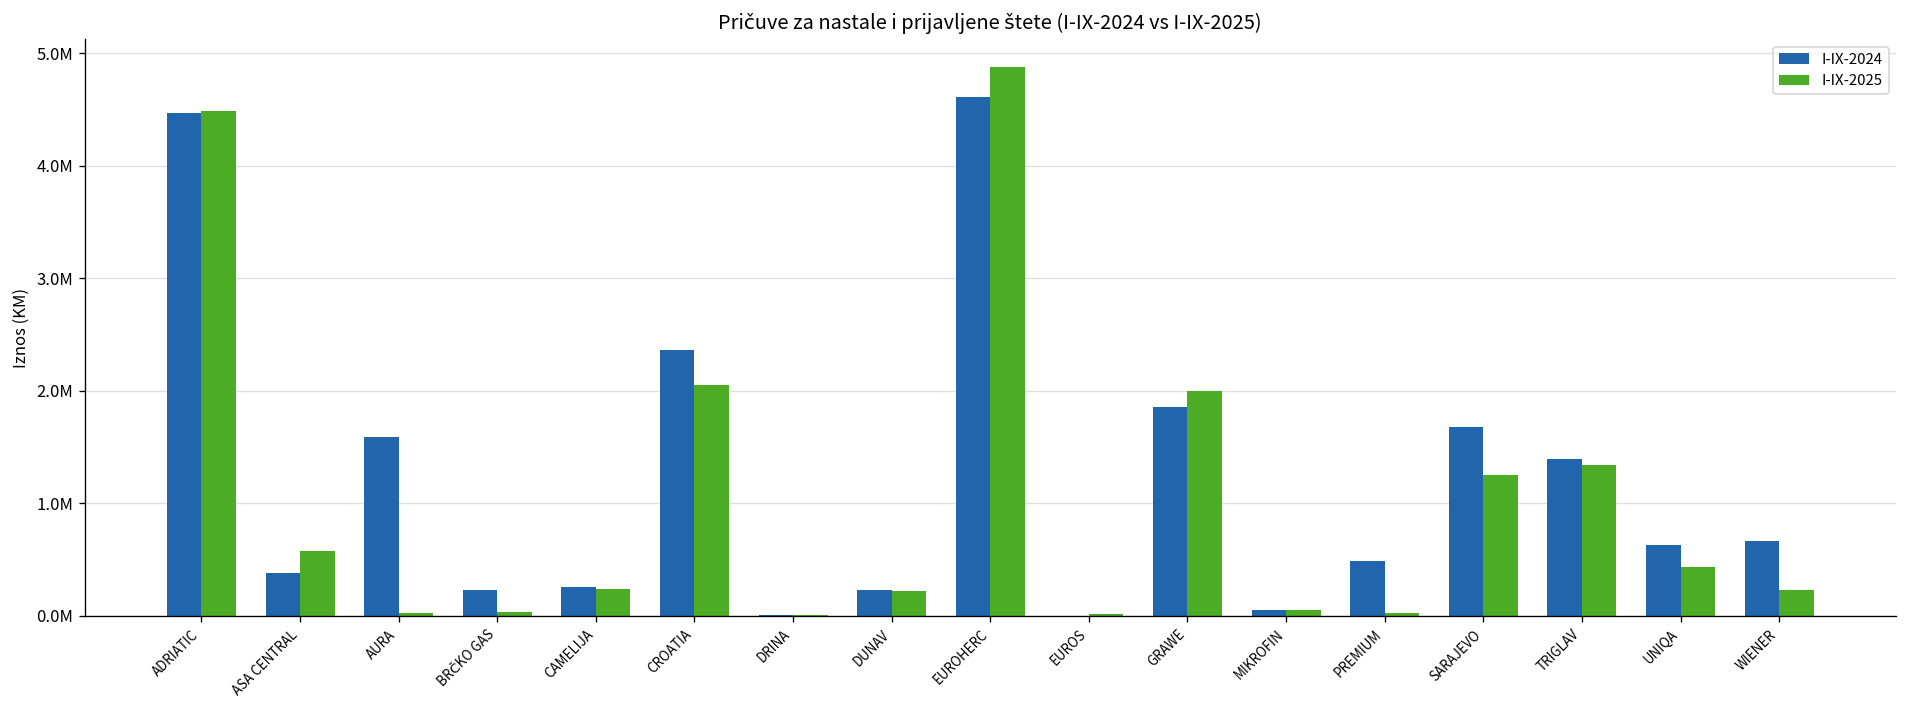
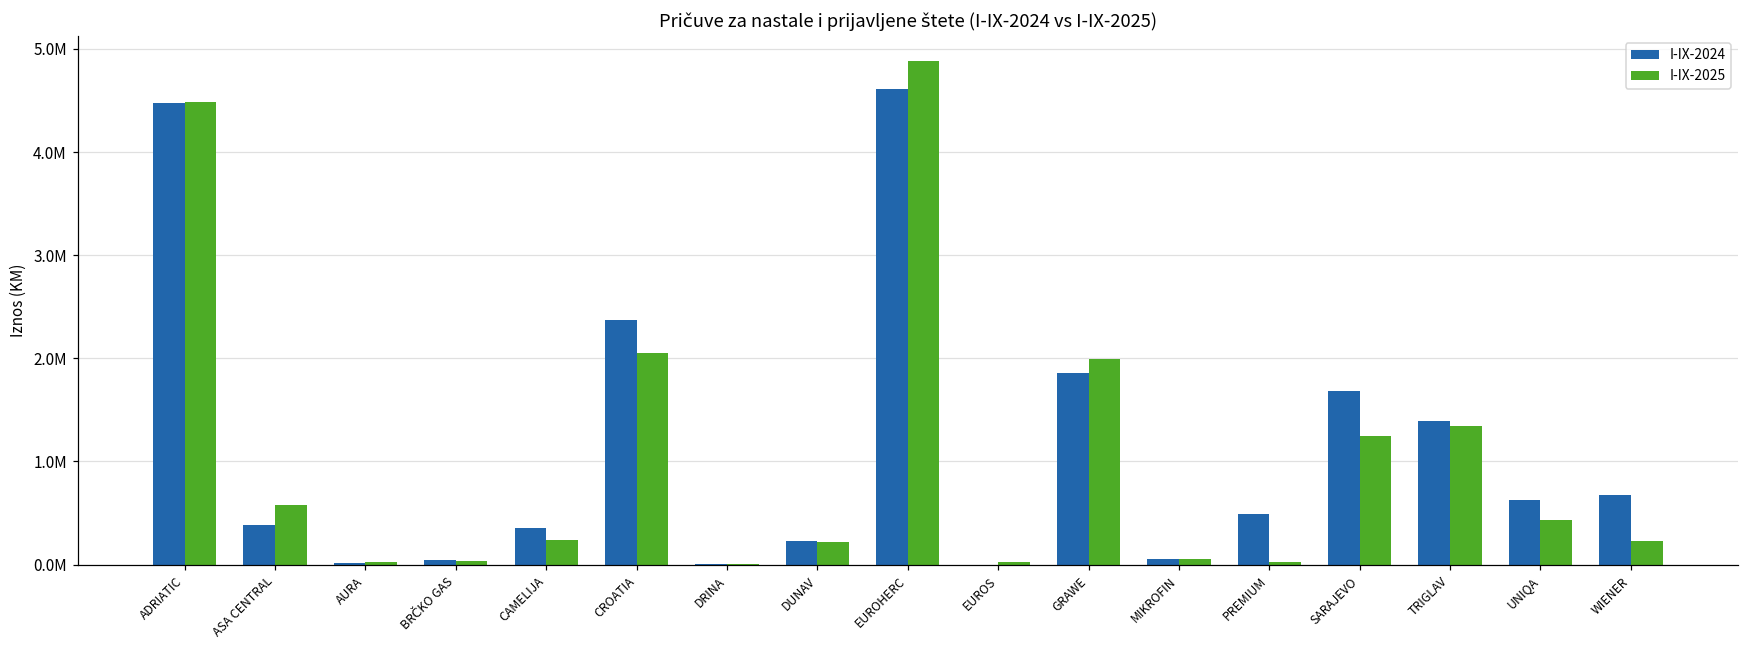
  {
    "I-IX-2024": {
      "ADRIATIC": 4500000,
      "ASA CENTRAL": 400000,
-     "AURA": 1600000,
-     "BRČKO GAS": 200000,
-     "CAMELIJA": 300000,
+     "AURA": 0,
+     "BRČKO GAS": 0,
+     "CAMELIJA": 400000,
      "CROATIA": 2400000,
      "DUNAV": 200000,
      "EUROHERC": 4600000,
      "EUROS": 0,
      "GRAWE": 1900000,
      "MIKROFIN": 100000,
      "PREMIUM": 500000,
      "SARAJEVO": 1700000,
      "TRIGLAV": 1400000,
      "UNIQA": 600000,
      "WIENER": 700000
    },
    "I-IX-2025": {
      "ADRIATIC": 4500000,
      "ASA CENTRAL": 600000,
      "BRČKO GAS": 0,
      "CAMELIJA": 200000,
      "CROATIA": 2000000,
      "DUNAV": 200000,
      "EUROHERC": 4900000,
      "GRAWE": 2000000,
      "MIKROFIN": 100000,
      "SARAJEVO": 1200000,
      "TRIGLAV": 1300000,
      "UNIQA": 400000,
      "WIENER": 200000
    }
  }
